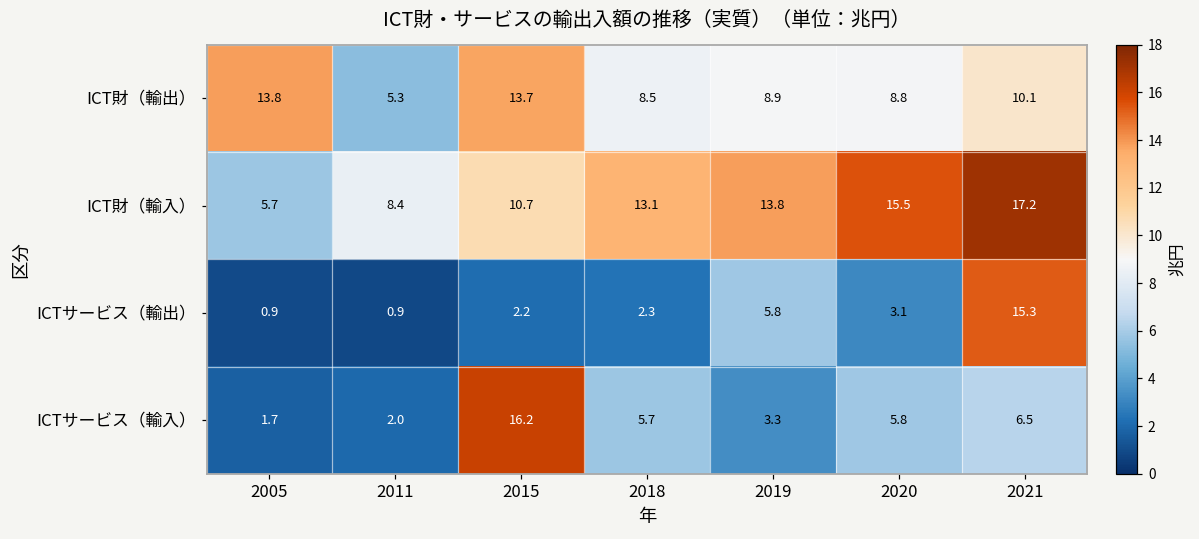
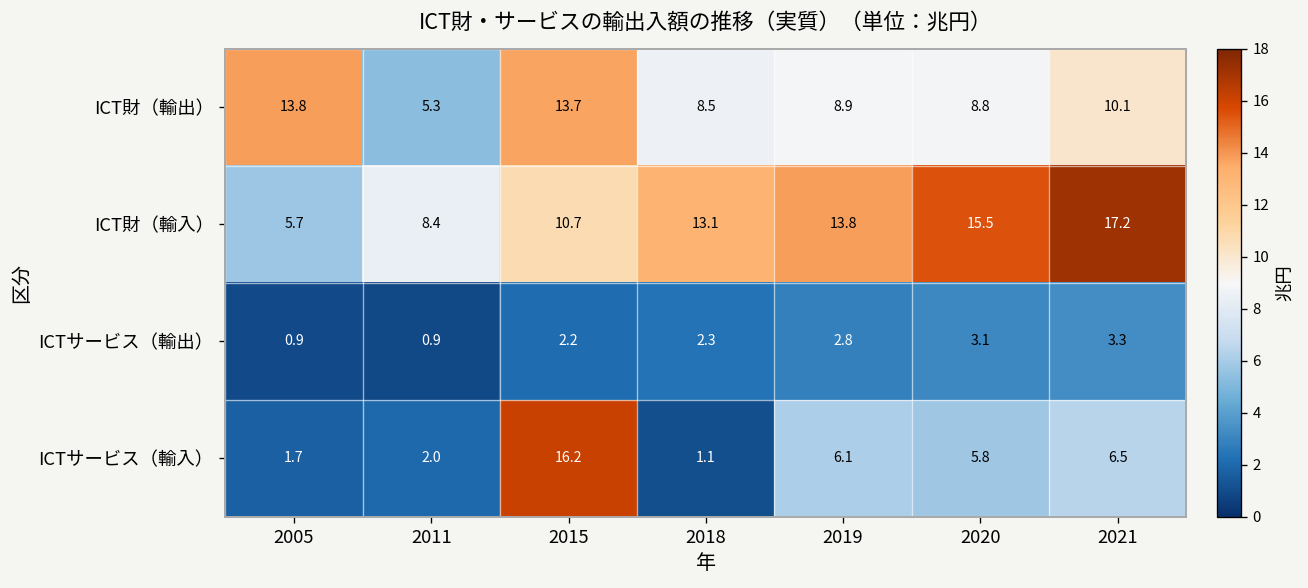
  {
    "ICT財（輸出）": {
      "2005": 13.8,
      "2011": 5.3,
      "2015": 13.7,
      "2018": 8.5,
      "2019": 8.9,
      "2020": 8.8,
      "2021": 10.1
    },
    "ICT財（輸入）": {
      "2005": 5.7,
      "2011": 8.4,
      "2015": 10.7,
      "2018": 13.1,
      "2019": 13.8,
      "2020": 15.5,
      "2021": 17.2
    },
    "ICTサービス（輸出）": {
      "2005": 0.9,
      "2011": 0.9,
      "2015": 2.2,
      "2018": 2.3,
-     "2019": 5.8,
+     "2019": 2.8,
      "2020": 3.1,
-     "2021": 15.3
+     "2021": 3.3
    },
    "ICTサービス（輸入）": {
      "2005": 1.7,
      "2011": 2.0,
      "2015": 16.2,
-     "2018": 5.7,
-     "2019": 3.3,
+     "2018": 1.1,
+     "2019": 6.1,
      "2020": 5.8,
      "2021": 6.5
    }
  }
